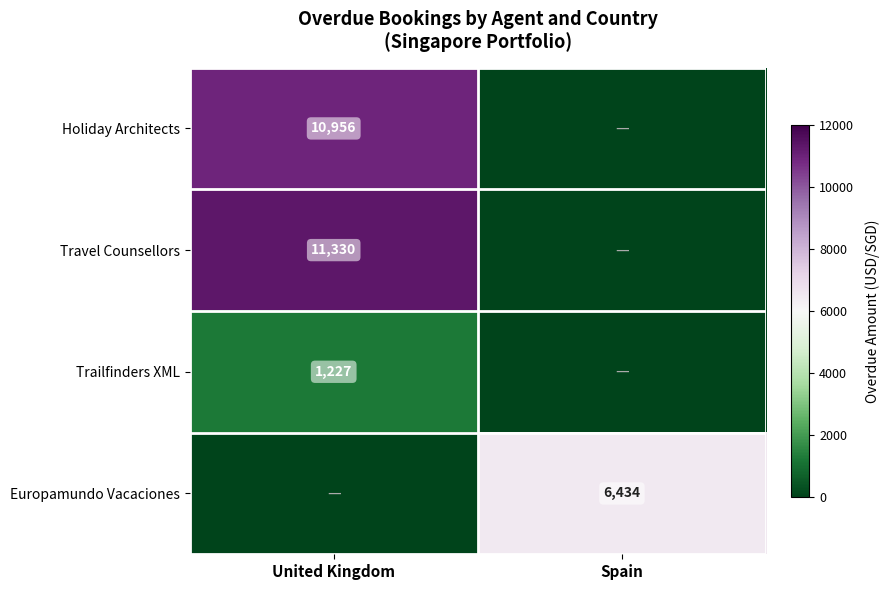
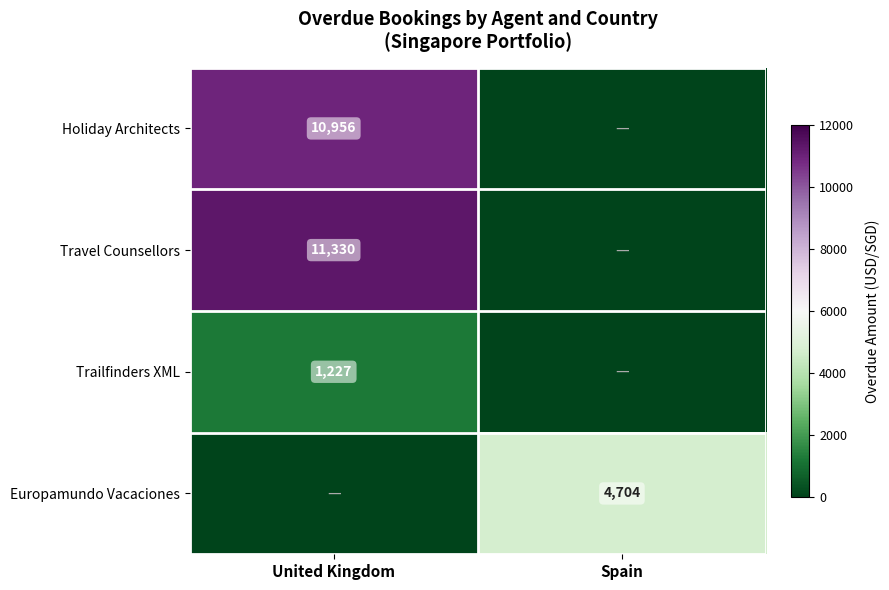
  {
    "Europamundo Vacaciones": {
-     "Spain": "6,434"
+     "Spain": "4,704"
    }
  }
